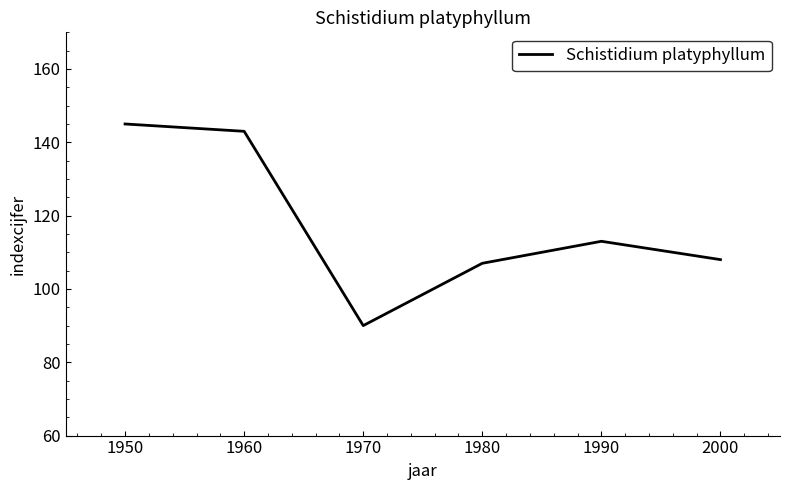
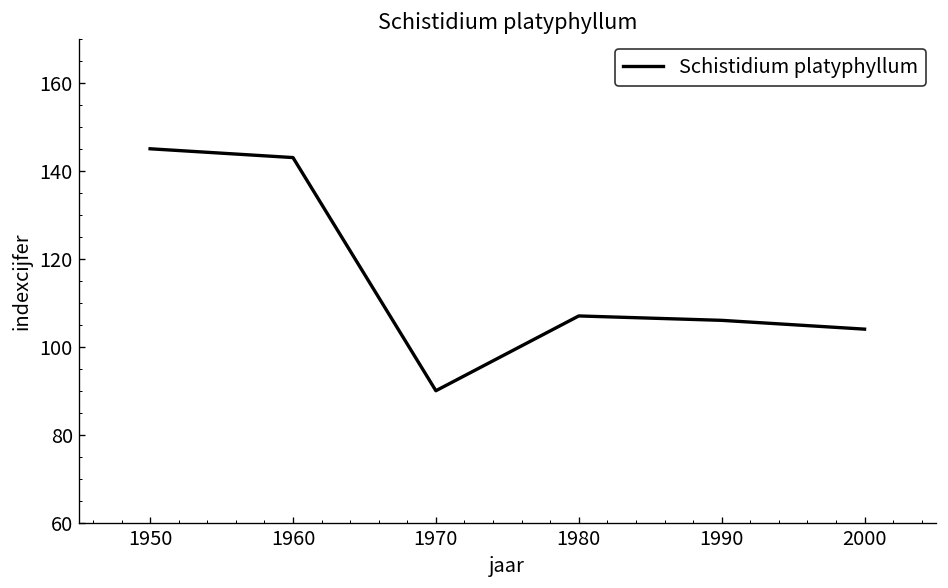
  {
    "1950": 145,
    "1960": 143,
    "1970": 90,
    "1980": 107,
-   "1990": 113,
-   "2000": 108
+   "1990": 106,
+   "2000": 104
  }
